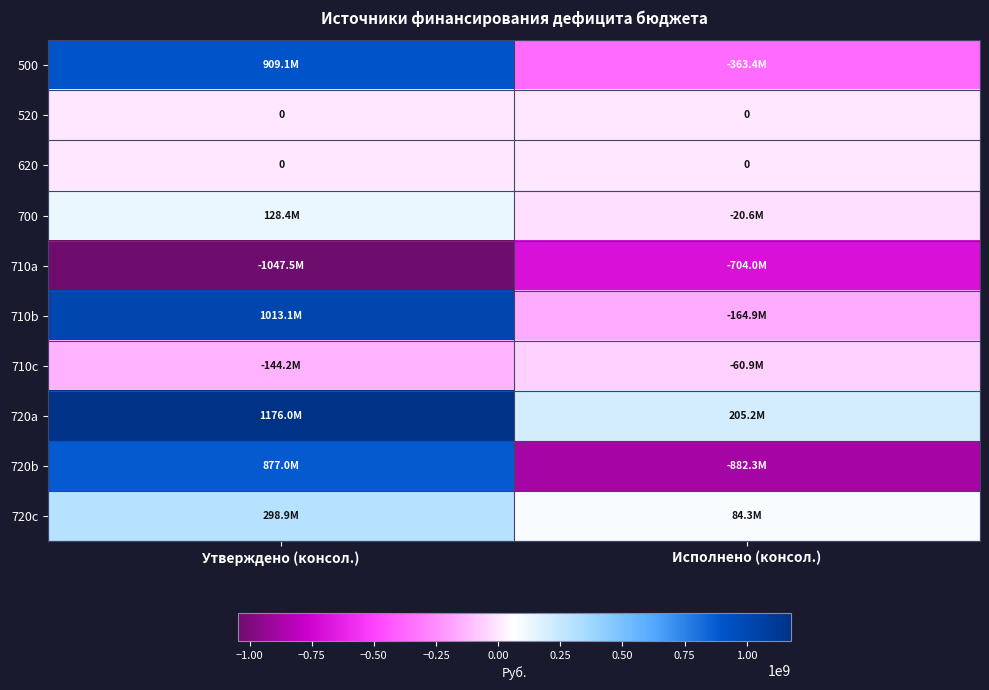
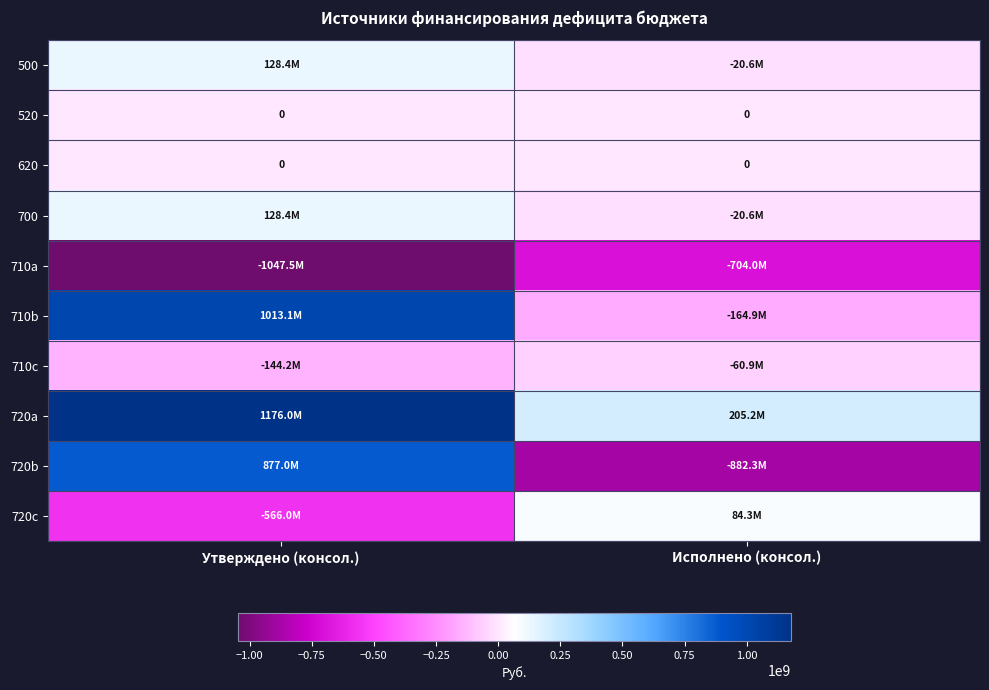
  {
    "500": {
-     "Утверждено (консол.)": "909.1M",
-     "Исполнено (консол.)": "-363.4M"
+     "Утверждено (консол.)": "128.4M",
+     "Исполнено (консол.)": "-20.6M"
    },
    "520": {
      "Утверждено (консол.)": "0",
      "Исполнено (консол.)": "0"
    },
    "620": {
      "Утверждено (консол.)": "0",
      "Исполнено (консол.)": "0"
    },
    "700": {
      "Утверждено (консол.)": "128.4M",
      "Исполнено (консол.)": "-20.6M"
    },
    "710a": {
      "Утверждено (консол.)": "-1047.5M",
      "Исполнено (консол.)": "-704.0M"
    },
    "710b": {
      "Утверждено (консол.)": "1013.1M",
      "Исполнено (консол.)": "-164.9M"
    },
    "710c": {
      "Утверждено (консол.)": "-144.2M",
      "Исполнено (консол.)": "-60.9M"
    },
    "720a": {
      "Утверждено (консол.)": "1176.0M",
      "Исполнено (консол.)": "205.2M"
    },
    "720b": {
      "Утверждено (консол.)": "877.0M",
      "Исполнено (консол.)": "-882.3M"
    },
    "720c": {
-     "Утверждено (консол.)": "298.9M",
+     "Утверждено (консол.)": "-566.0M",
      "Исполнено (консол.)": "84.3M"
    }
  }
